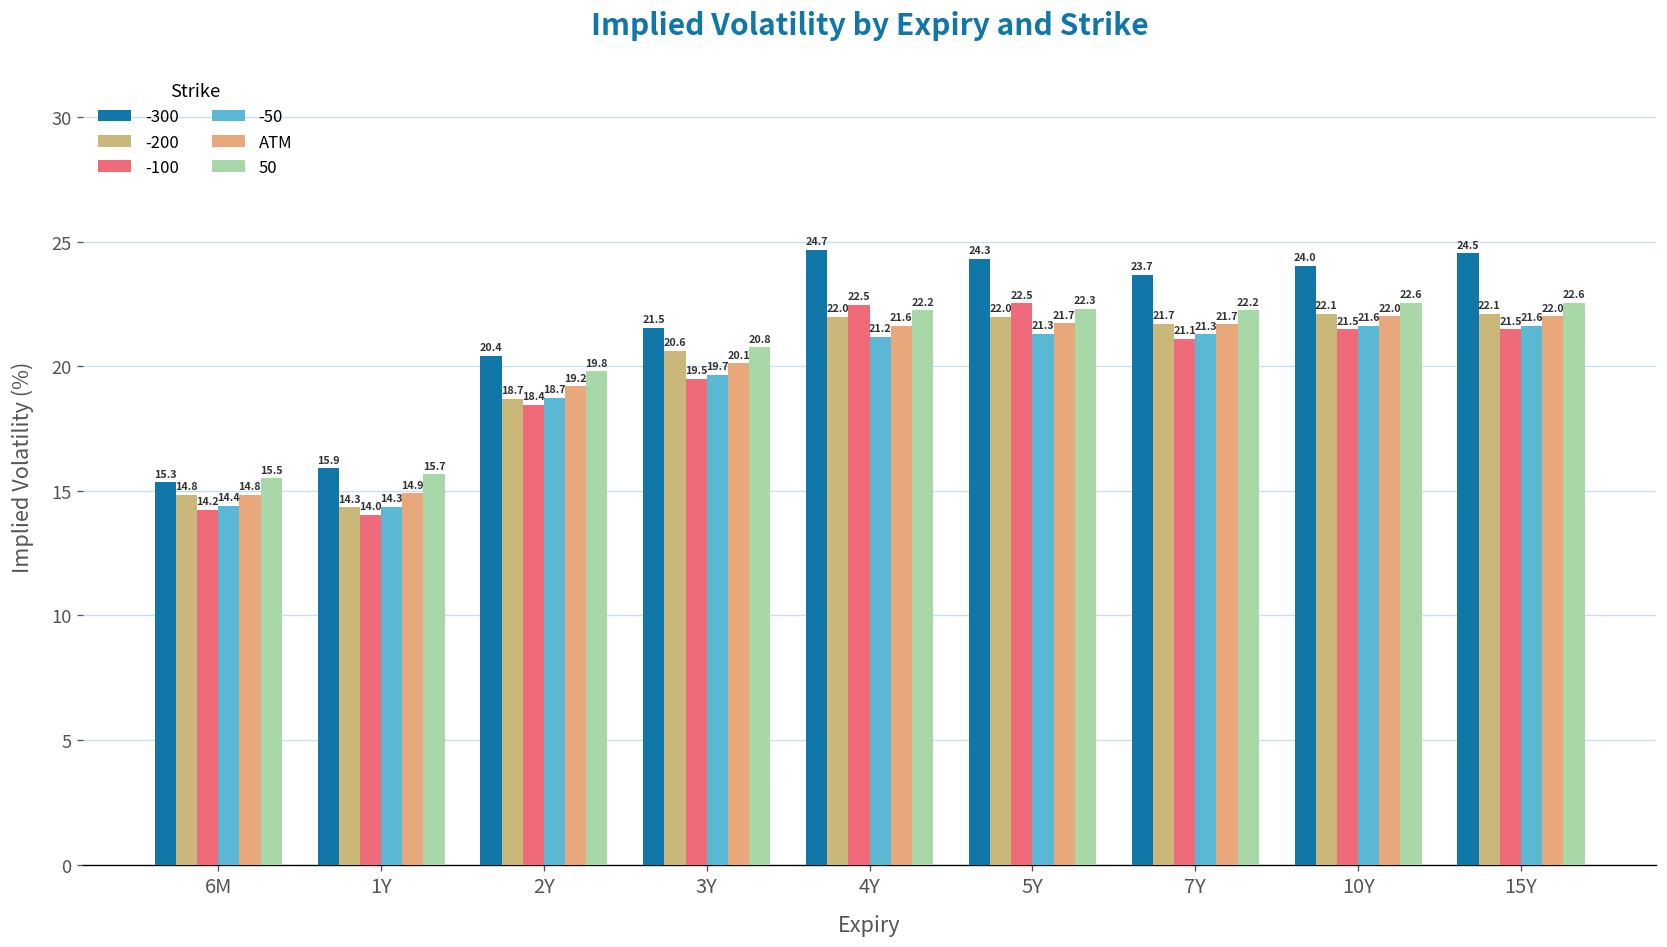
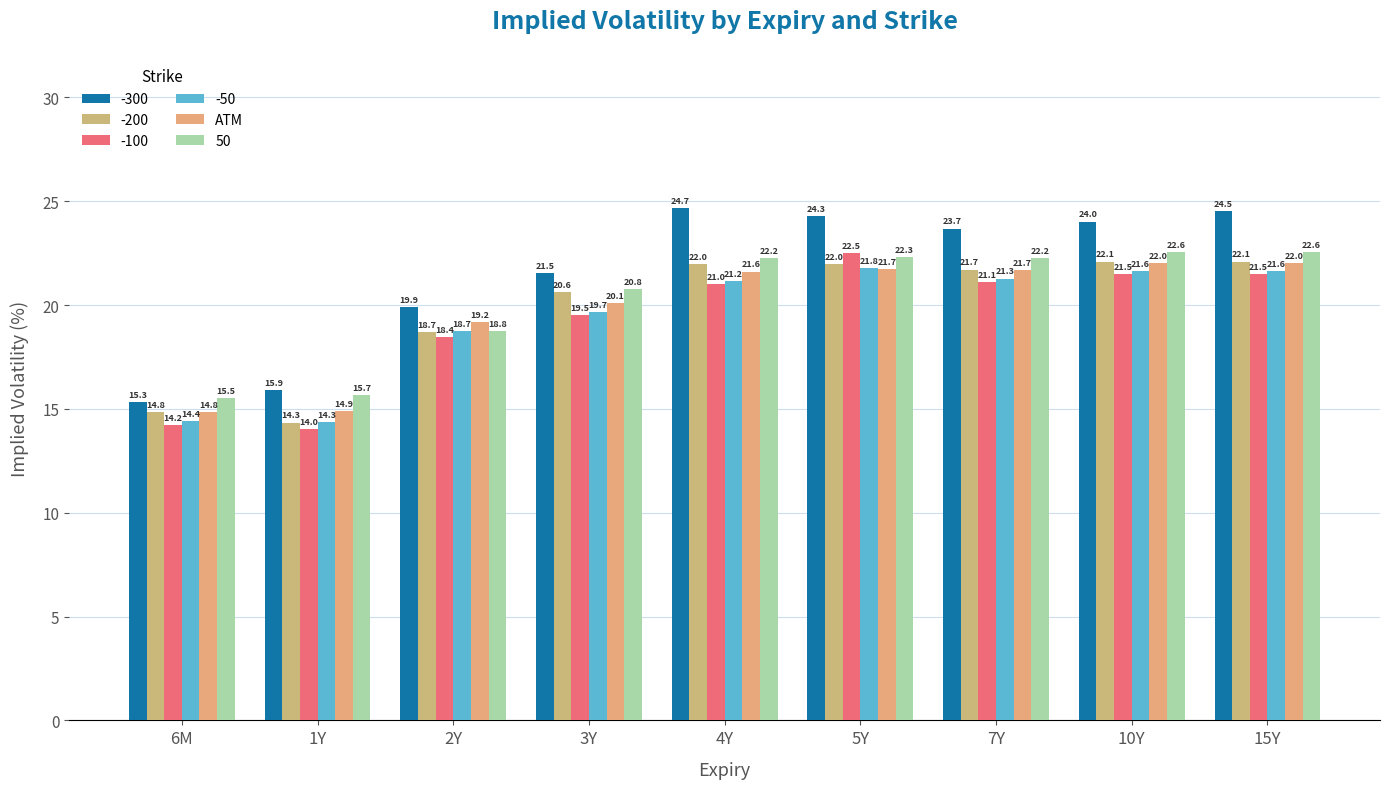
  {
    "-300": {
      "6M": 15.3,
      "1Y": 15.9,
-     "2Y": 20.4,
+     "2Y": 19.9,
      "3Y": 21.5,
      "4Y": 24.7,
      "5Y": 24.3,
      "7Y": 23.7,
      "10Y": 24.0,
      "15Y": 24.5
    },
    "-100": {
      "6M": 14.2,
      "1Y": 14.0,
      "2Y": 18.4,
      "3Y": 19.5,
-     "4Y": 22.5,
+     "4Y": 21.0,
      "5Y": 22.5,
      "7Y": 21.1,
      "10Y": 21.5,
      "15Y": 21.5
    },
    "-50": {
      "6M": 14.4,
      "1Y": 14.3,
      "2Y": 18.7,
      "3Y": 19.7,
      "4Y": 21.2,
-     "5Y": 21.3,
+     "5Y": 21.8,
      "7Y": 21.3,
      "10Y": 21.6,
      "15Y": 21.6
    },
    "50": {
      "6M": 15.5,
      "1Y": 15.7,
-     "2Y": 19.8,
+     "2Y": 18.8,
      "3Y": 20.8,
      "4Y": 22.2,
      "5Y": 22.3,
      "7Y": 22.2,
      "10Y": 22.6,
      "15Y": 22.6
    }
  }
